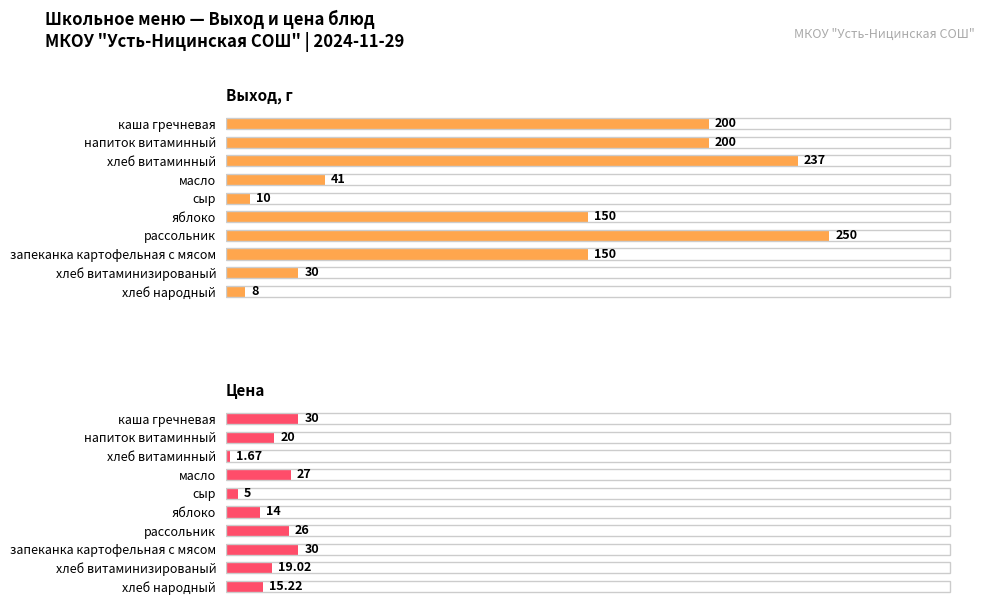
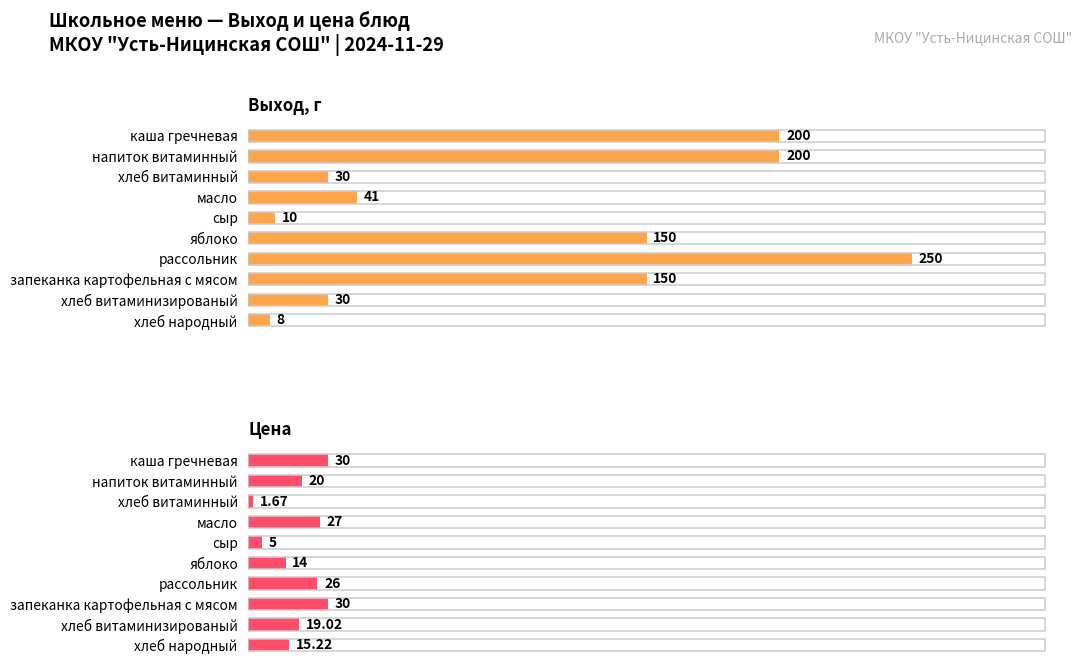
  {
    "Выход, г": {
      "каша гречневая": 200,
      "напиток витаминный": 200,
-     "хлеб витаминный": 237,
+     "хлеб витаминный": 30,
      "масло": 41,
      "сыр": 10,
      "яблоко": 150,
      "рассольник": 250,
      "запеканка картофельная с мясом": 150,
      "хлеб витаминизированый": 30,
      "хлеб народный": 8
    },
    "Цена": {
      "каша гречневая": 30,
      "напиток витаминный": 20,
      "хлеб витаминный": 1.67,
      "масло": 27,
      "сыр": 5,
      "яблоко": 14,
      "рассольник": 26,
      "запеканка картофельная с мясом": 30,
      "хлеб витаминизированый": 19.02,
      "хлеб народный": 15.22
    }
  }
